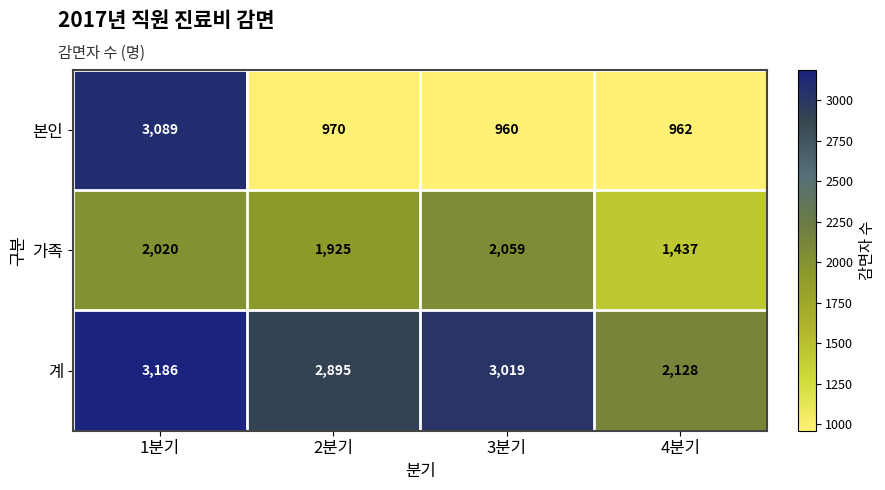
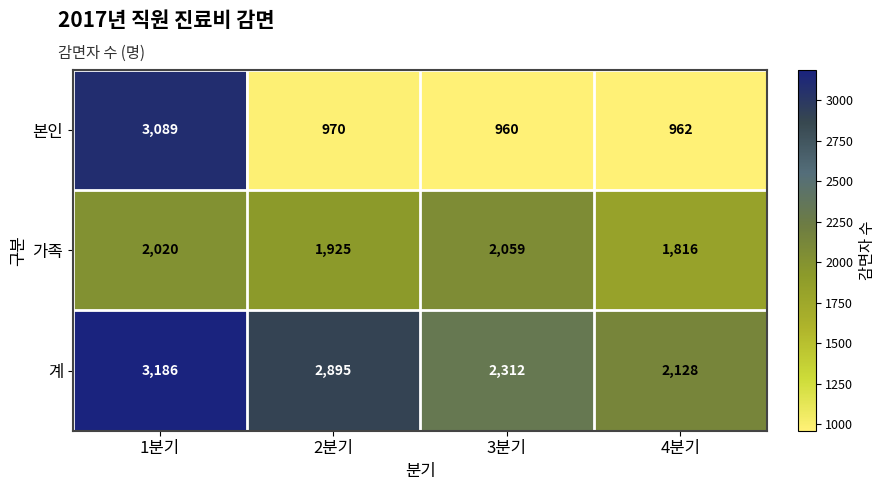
  {
    "본인": {
      "1분기": "3,089",
      "2분기": "970",
      "3분기": "960",
      "4분기": "962"
    },
    "가족": {
      "1분기": "2,020",
      "2분기": "1,925",
      "3분기": "2,059",
-     "4분기": "1,437"
+     "4분기": "1,816"
    },
    "계": {
      "1분기": "3,186",
      "2분기": "2,895",
-     "3분기": "3,019",
+     "3분기": "2,312",
      "4분기": "2,128"
    }
  }
